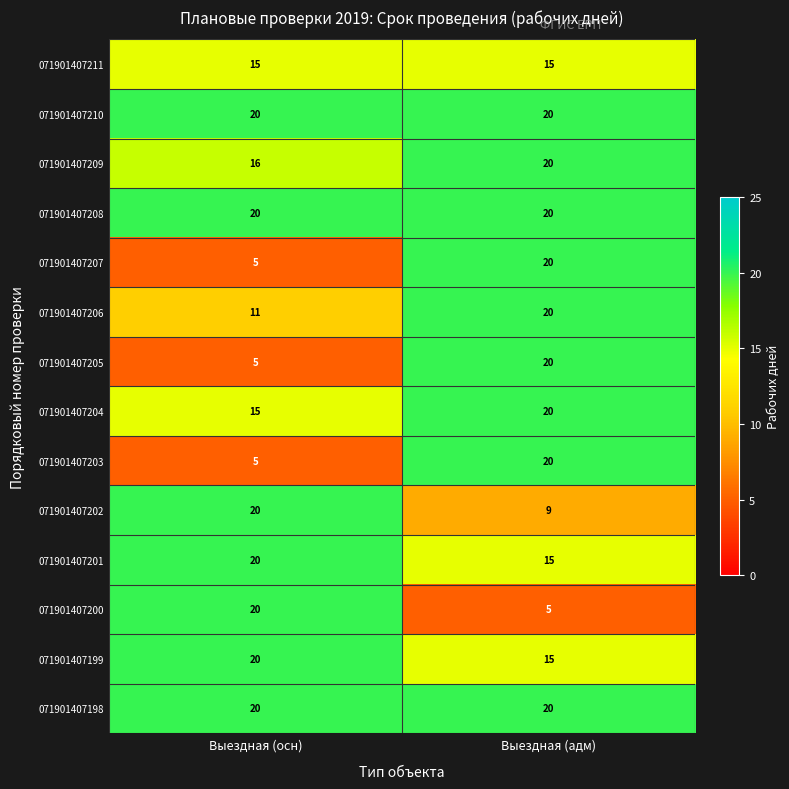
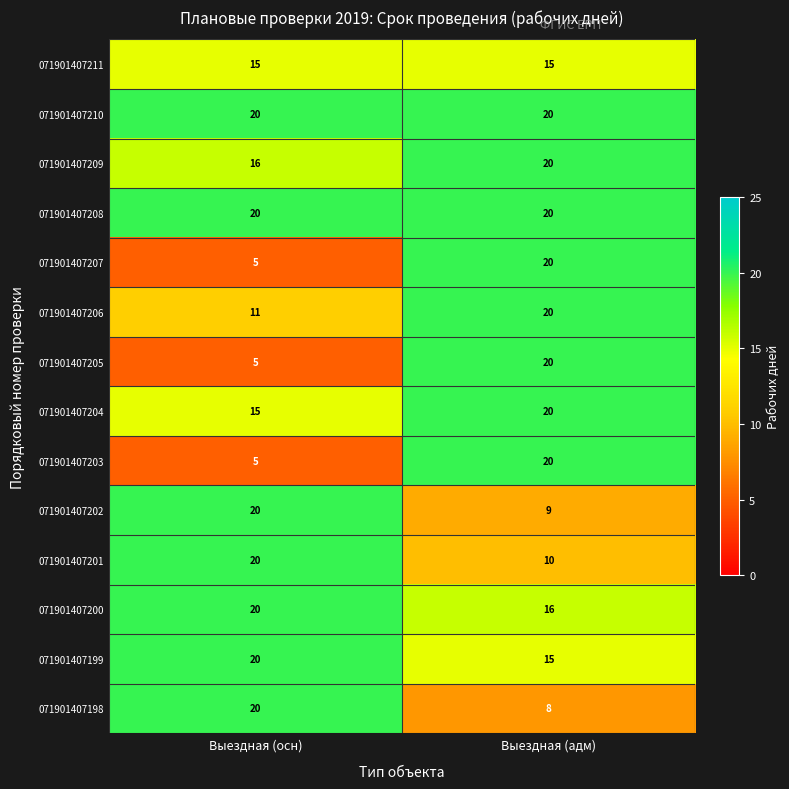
  {
    "071901407211": {
      "Выездная (осн)": 15,
      "Выездная (адм)": 15
    },
    "071901407210": {
      "Выездная (осн)": 20,
      "Выездная (адм)": 20
    },
    "071901407209": {
      "Выездная (осн)": 16,
      "Выездная (адм)": 20
    },
    "071901407208": {
      "Выездная (осн)": 20,
      "Выездная (адм)": 20
    },
    "071901407207": {
      "Выездная (осн)": 5,
      "Выездная (адм)": 20
    },
    "071901407206": {
      "Выездная (осн)": 11,
      "Выездная (адм)": 20
    },
    "071901407205": {
      "Выездная (осн)": 5,
      "Выездная (адм)": 20
    },
    "071901407204": {
      "Выездная (осн)": 15,
      "Выездная (адм)": 20
    },
    "071901407203": {
      "Выездная (осн)": 5,
      "Выездная (адм)": 20
    },
    "071901407202": {
      "Выездная (осн)": 20,
      "Выездная (адм)": 9
    },
    "071901407201": {
      "Выездная (осн)": 20,
-     "Выездная (адм)": 15
+     "Выездная (адм)": 10
    },
    "071901407200": {
      "Выездная (осн)": 20,
-     "Выездная (адм)": 5
+     "Выездная (адм)": 16
    },
    "071901407199": {
      "Выездная (осн)": 20,
      "Выездная (адм)": 15
    },
    "071901407198": {
      "Выездная (осн)": 20,
-     "Выездная (адм)": 20
+     "Выездная (адм)": 8
    }
  }
